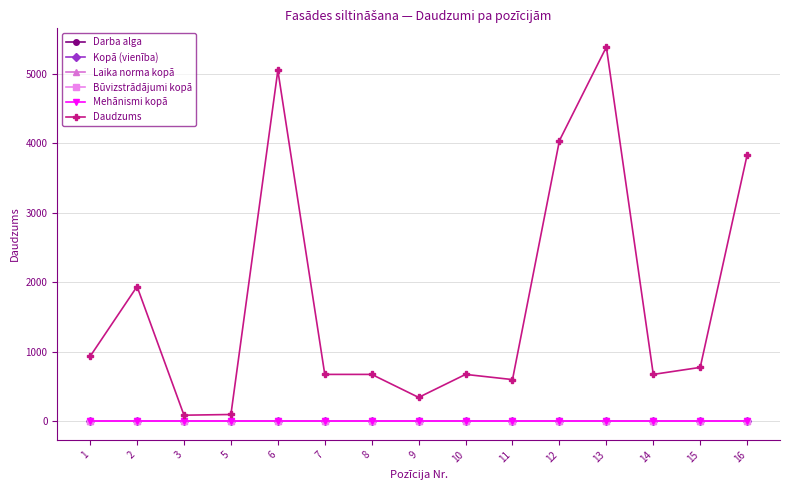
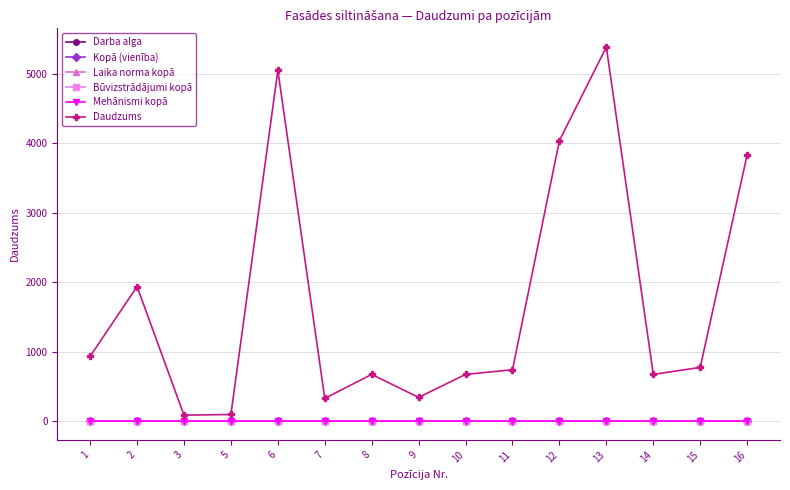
  {
    "Mehānismi kopā": {
      "1": 0,
      "2": 0,
      "3": 0,
      "5": 0,
      "6": 0,
      "7": 0,
      "8": 0,
      "9": 0,
      "10": 0,
      "11": 0,
      "12": 0,
      "13": 0,
      "14": 0,
      "15": 0,
      "16": 0
    },
    "Daudzums": {
      "1": 900,
      "2": 1900,
      "3": 100,
      "5": 100,
      "6": 5100,
-     "7": 700,
+     "7": 300,
      "8": 700,
      "9": 300,
      "10": 700,
-     "11": 600,
+     "11": 700,
      "12": 4000,
      "13": 5400,
      "14": 700,
      "15": 800,
      "16": 3800
    }
  }
